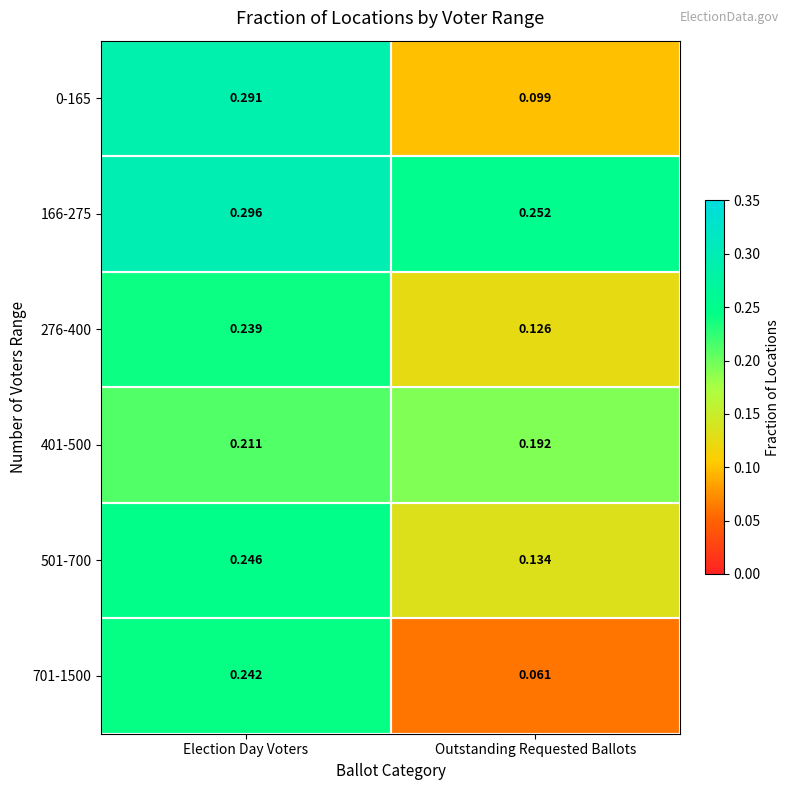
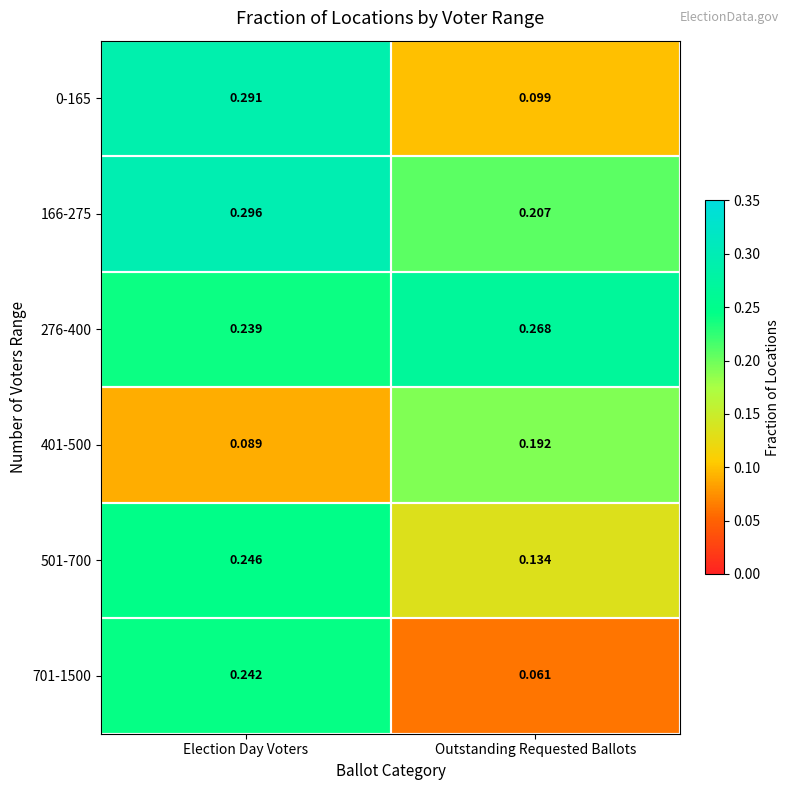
  {
    "0-165": {
      "Election Day Voters": 0.291,
      "Outstanding Requested Ballots": 0.099
    },
    "166-275": {
      "Election Day Voters": 0.296,
-     "Outstanding Requested Ballots": 0.252
+     "Outstanding Requested Ballots": 0.207
    },
    "276-400": {
      "Election Day Voters": 0.239,
-     "Outstanding Requested Ballots": 0.126
+     "Outstanding Requested Ballots": 0.268
    },
    "401-500": {
-     "Election Day Voters": 0.211,
+     "Election Day Voters": 0.089,
      "Outstanding Requested Ballots": 0.192
    },
    "501-700": {
      "Election Day Voters": 0.246,
      "Outstanding Requested Ballots": 0.134
    },
    "701-1500": {
      "Election Day Voters": 0.242,
      "Outstanding Requested Ballots": 0.061
    }
  }
